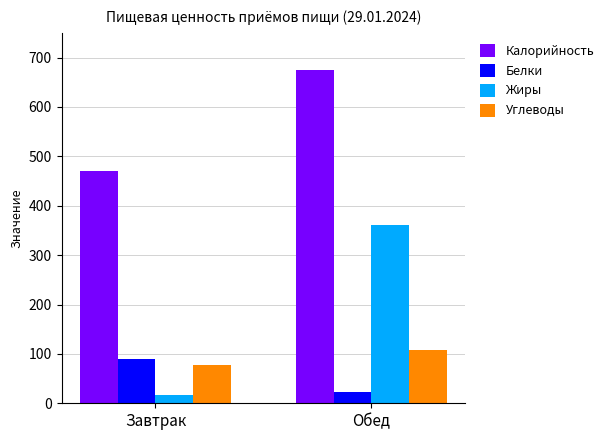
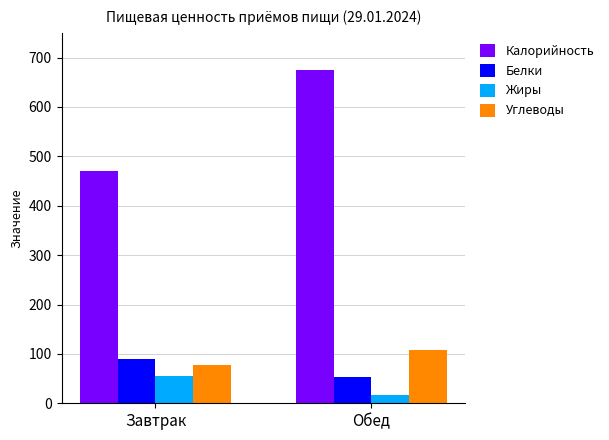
  {
    "Калорийность": {
      "Завтрак": 470,
      "Обед": 670
    },
    "Белки": {
      "Завтрак": 90,
-     "Обед": 20
+     "Обед": 50
    },
    "Жиры": {
-     "Завтрак": 20,
-     "Обед": 360
+     "Завтрак": 60,
+     "Обед": 20
    },
    "Углеводы": {
      "Завтрак": 80,
      "Обед": 110
    }
  }
